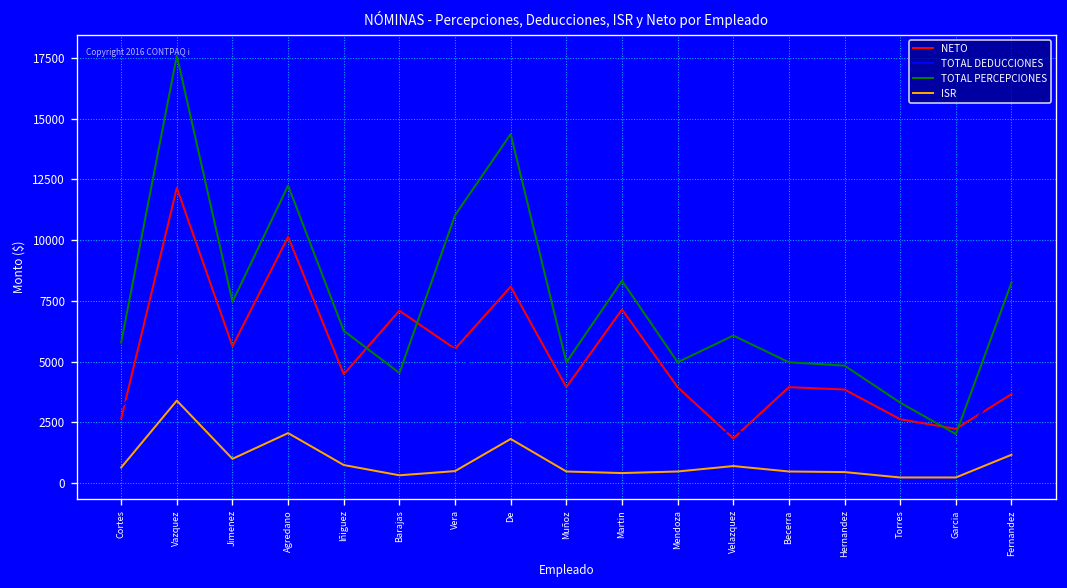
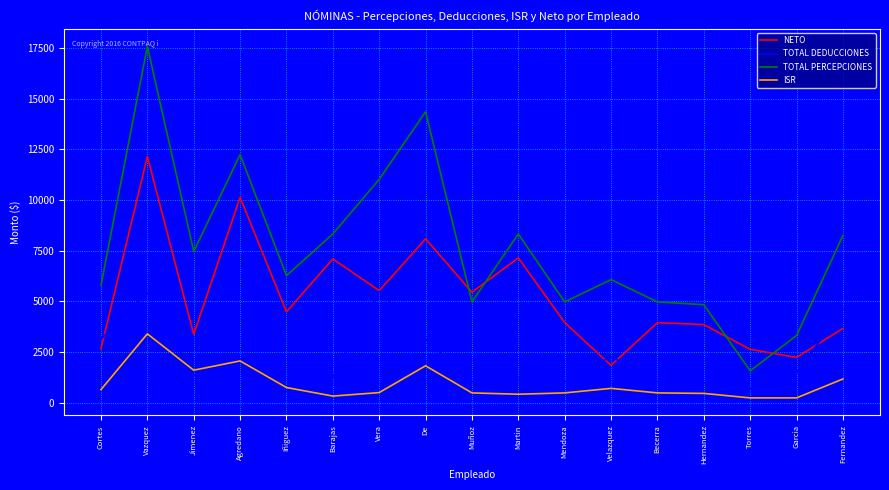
  {
    "NETO": {
      "Cortes": 2700,
      "Vazquez": 12100,
-     "Jimenez": 5600,
+     "Jimenez": 3400,
      "Agredano": 10100,
      "Iñiguez": 4500,
      "Barajas": 7100,
      "De": 8100,
-     "Muñoz": 3900,
+     "Muñoz": 5400,
      "Martin": 7100,
      "Mendoza": 3900,
      "Velazquez": 1800,
      "Becerra": 3900,
      "Hernandez": 3900,
      "Torres": 2600,
      "Garcia": 2200,
      "Fernandez": 3700
    },
    "TOTAL DEDUCCIONES": {
      "Cortes": 3100,
      "Vazquez": 5400,
      "Jimenez": 1300,
      "Iñiguez": 500,
-     "Barajas": 6300,
+     "Barajas": 1200,
      "De": 3100,
      "Muñoz": 1000,
      "Martin": 1200,
      "Mendoza": 1000,
      "Velazquez": 2300,
      "Becerra": 1000,
      "Hernandez": 1000,
      "Torres": 700,
      "Garcia": 1500,
      "Fernandez": 4600
    },
    "TOTAL PERCEPCIONES": {
      "Cortes": 5800,
      "Jimenez": 7500,
      "Agredano": 12200,
      "Iñiguez": 6300,
-     "Barajas": 4500,
+     "Barajas": 8300,
      "Vera": 11000,
      "De": 14400,
      "Muñoz": 5000,
      "Martin": 8300,
      "Mendoza": 5000,
      "Velazquez": 6100,
      "Becerra": 5000,
      "Hernandez": 4800,
-     "Torres": 3300,
-     "Garcia": 2000,
+     "Torres": 1600,
+     "Garcia": 3300,
      "Fernandez": 8200
    },
    "ISR": {
      "Cortes": 600,
      "Vazquez": 3400,
-     "Jimenez": 1000,
+     "Jimenez": 1600,
      "Iñiguez": 700,
      "Barajas": 300,
      "Vera": 500,
      "De": 1800,
      "Muñoz": 500,
      "Martin": 400,
      "Mendoza": 500,
      "Velazquez": 700,
      "Becerra": 500,
      "Hernandez": 500,
      "Torres": 200,
      "Garcia": 200,
      "Fernandez": 1200
    }
  }
